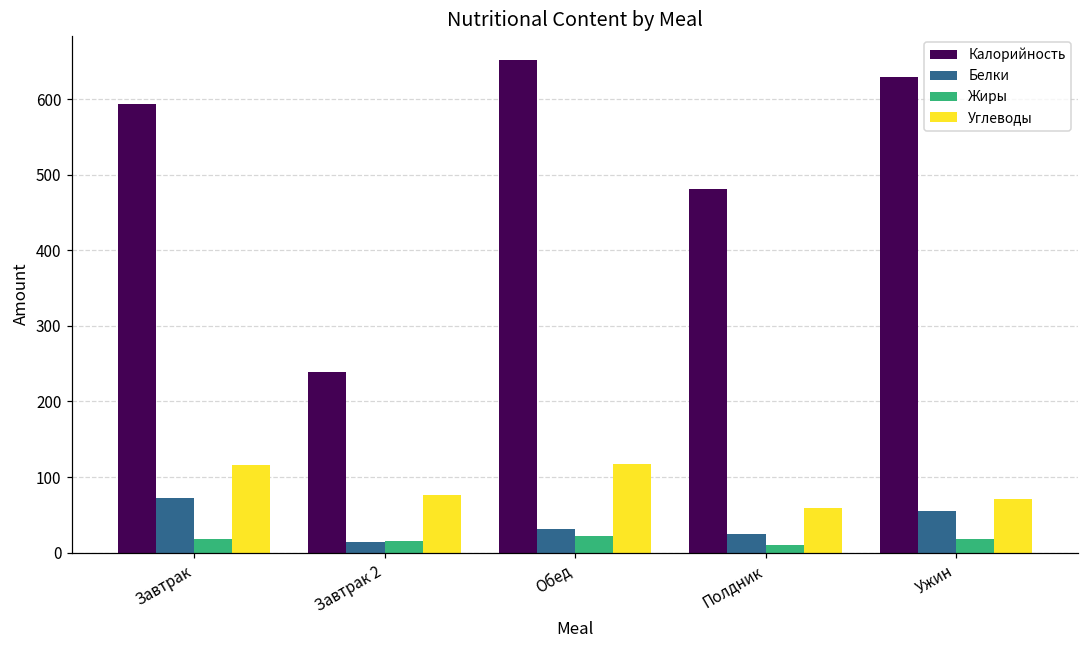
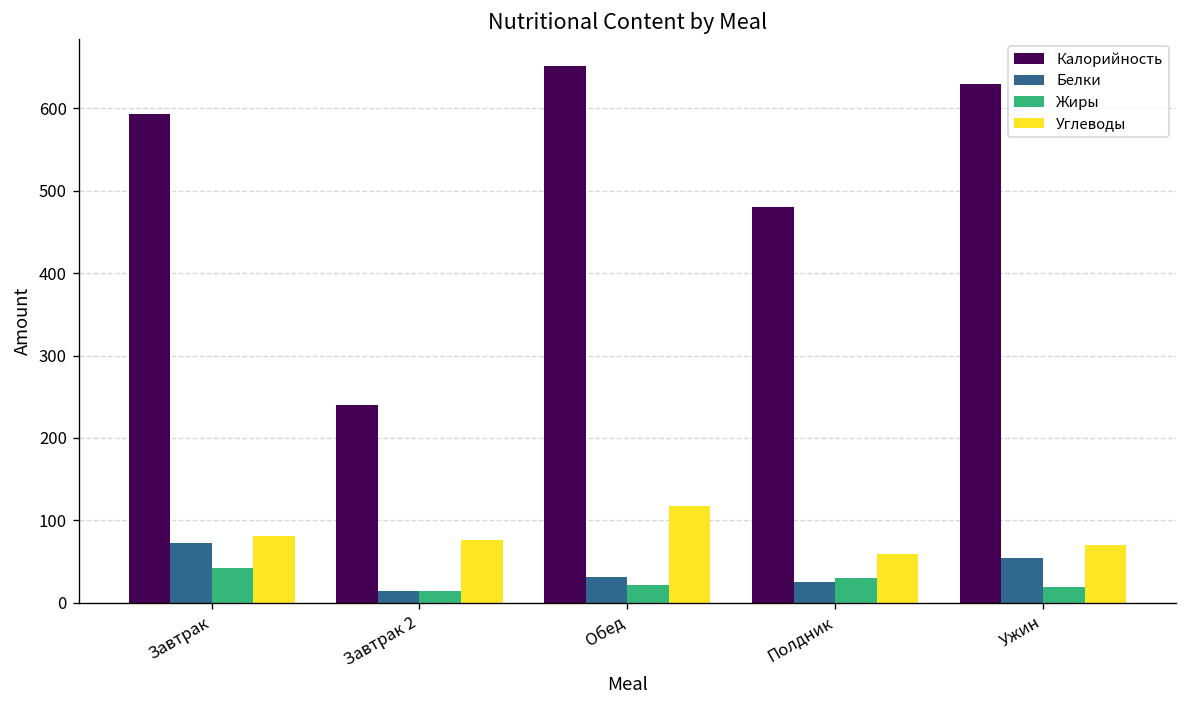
  {
    "Калорийность": {
      "Завтрак": 590,
      "Завтрак 2": 240,
      "Обед": 650,
      "Полдник": 480,
      "Ужин": 630
    },
    "Белки": {
      "Завтрак": 70,
      "Завтрак 2": 10,
      "Обед": 30,
      "Полдник": 30,
      "Ужин": 50
    },
    "Жиры": {
-     "Завтрак": 20,
+     "Завтрак": 40,
      "Завтрак 2": 10,
      "Обед": 20,
-     "Полдник": 10,
+     "Полдник": 30,
      "Ужин": 20
    },
    "Углеводы": {
-     "Завтрак": 120,
+     "Завтрак": 80,
      "Завтрак 2": 80,
      "Обед": 120,
      "Полдник": 60,
      "Ужин": 70
    }
  }
